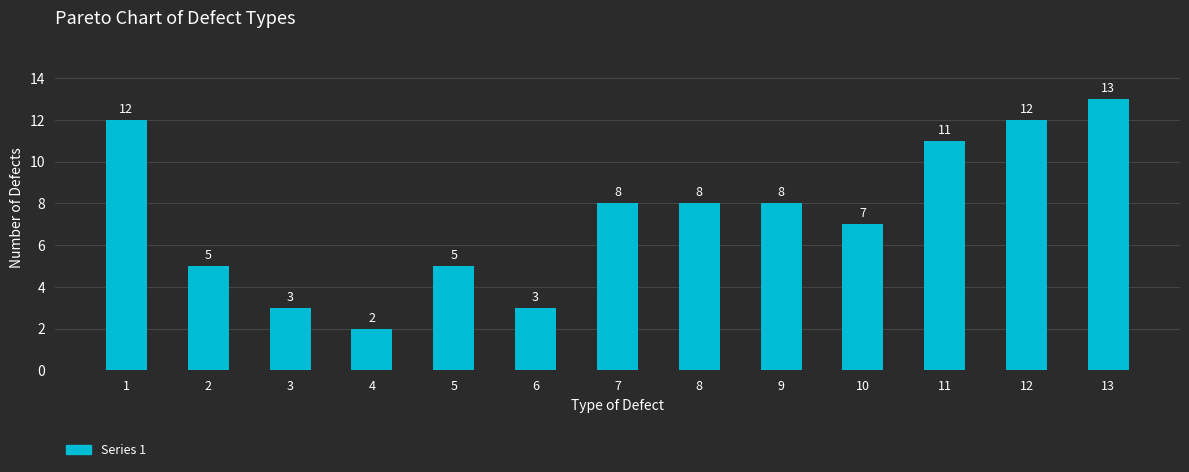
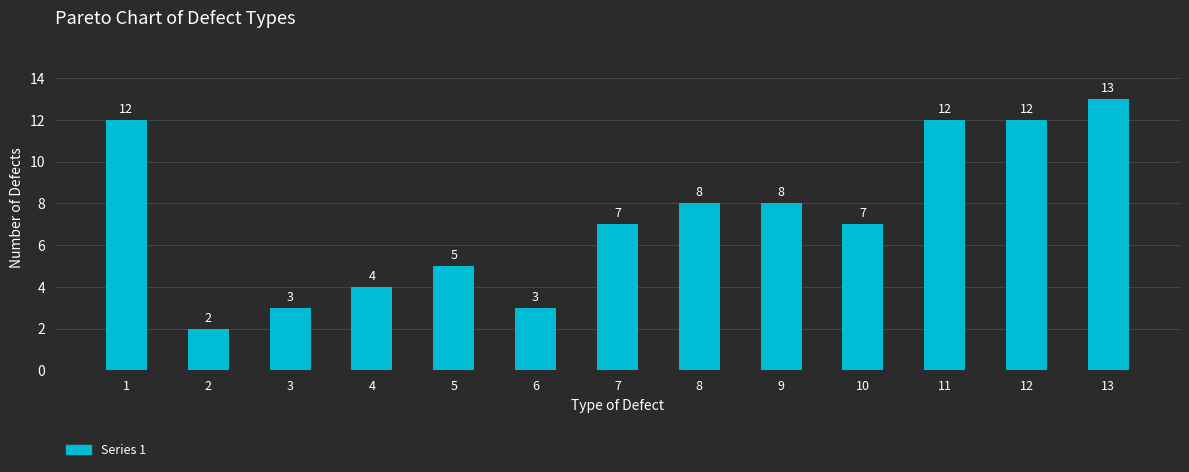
  {
    "1": 12,
-   "2": 5,
+   "2": 2,
    "3": 3,
-   "4": 2,
+   "4": 4,
    "5": 5,
    "6": 3,
-   "7": 8,
+   "7": 7,
    "8": 8,
    "9": 8,
    "10": 7,
-   "11": 11,
+   "11": 12,
    "12": 12,
    "13": 13
  }
